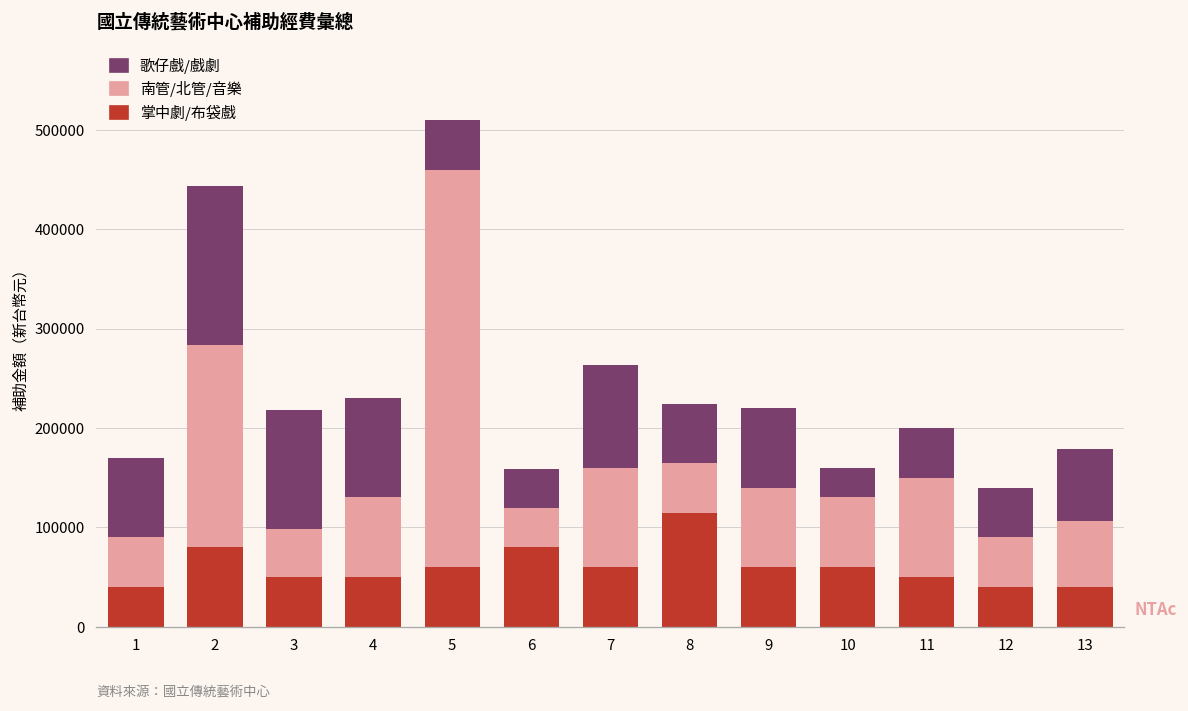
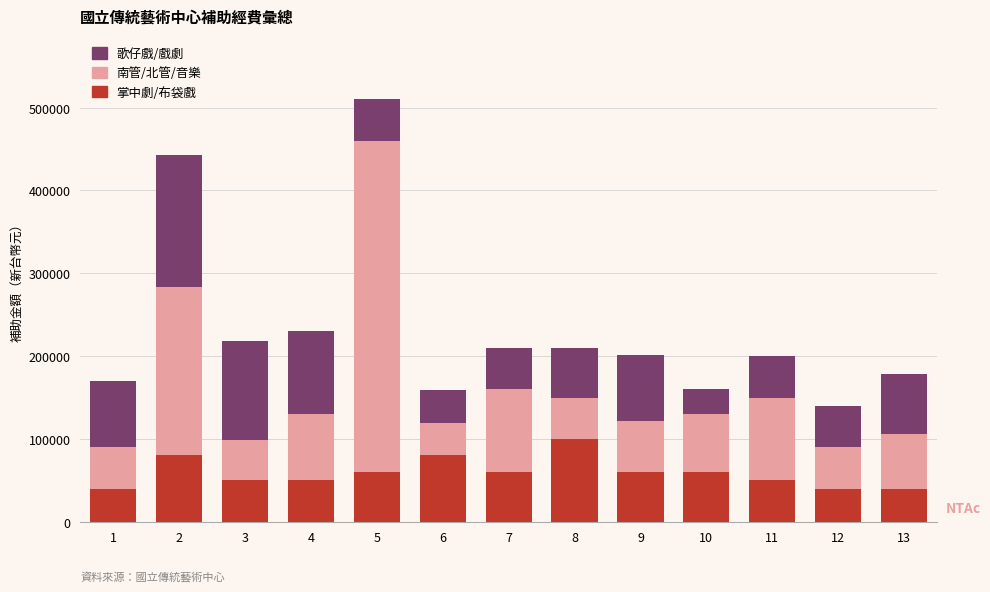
  {
    "掌中劇/布袋戲": {
      "1": 40000,
      "2": 80000,
      "3": 50000,
      "4": 50000,
      "5": 60000,
      "6": 80000,
      "7": 60000,
-     "8": 110000,
+     "8": 100000,
      "9": 60000,
      "10": 60000,
      "11": 50000,
      "12": 40000,
      "13": 40000
    },
    "南管/北管/音樂": {
      "1": 50000,
      "2": 200000,
      "3": 50000,
      "4": 80000,
      "5": 400000,
      "6": 40000,
      "7": 100000,
      "8": 50000,
-     "9": 80000,
+     "9": 60000,
      "10": 70000,
      "11": 100000,
      "12": 50000,
      "13": 70000
    },
    "歌仔戲/戲劇": {
      "1": 80000,
      "2": 160000,
      "3": 120000,
      "4": 100000,
      "5": 50000,
      "6": 40000,
-     "7": 100000,
+     "7": 50000,
      "8": 60000,
      "9": 80000,
      "10": 30000,
      "11": 50000,
      "12": 50000,
      "13": 70000
    }
  }
